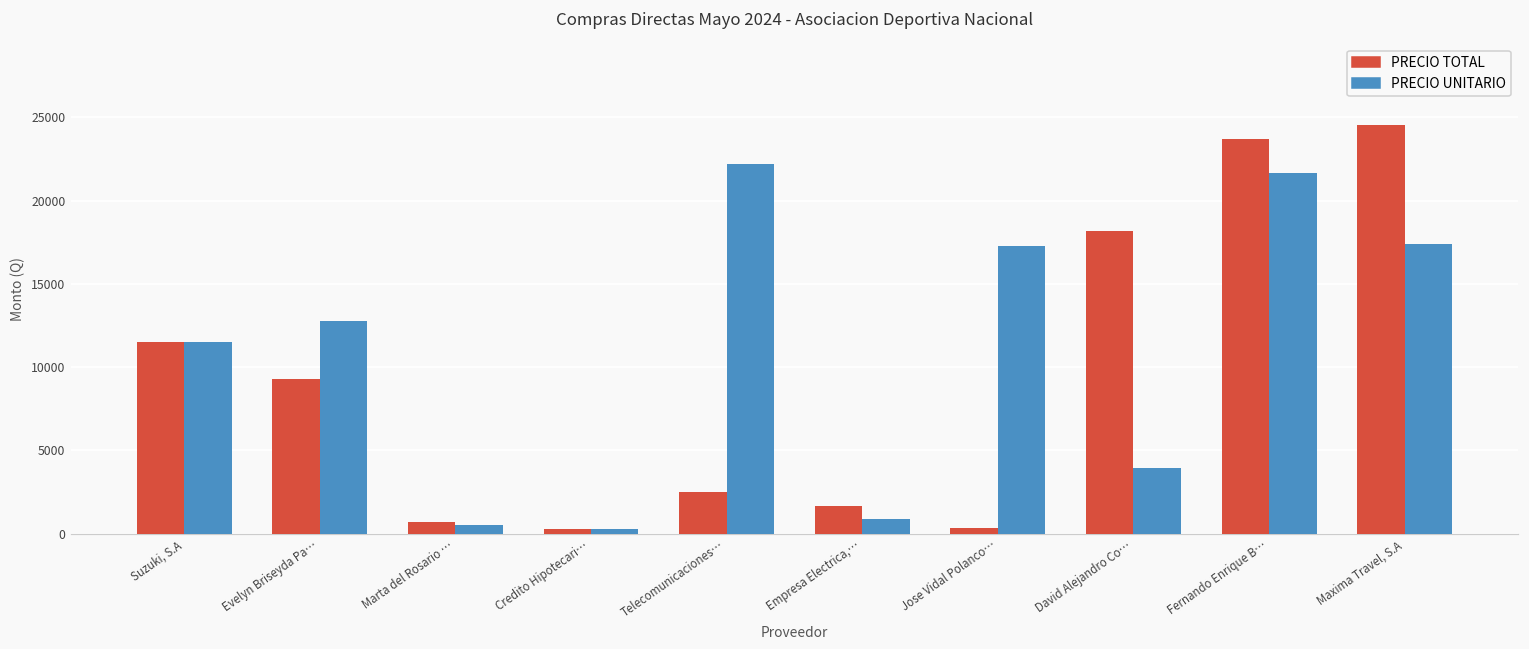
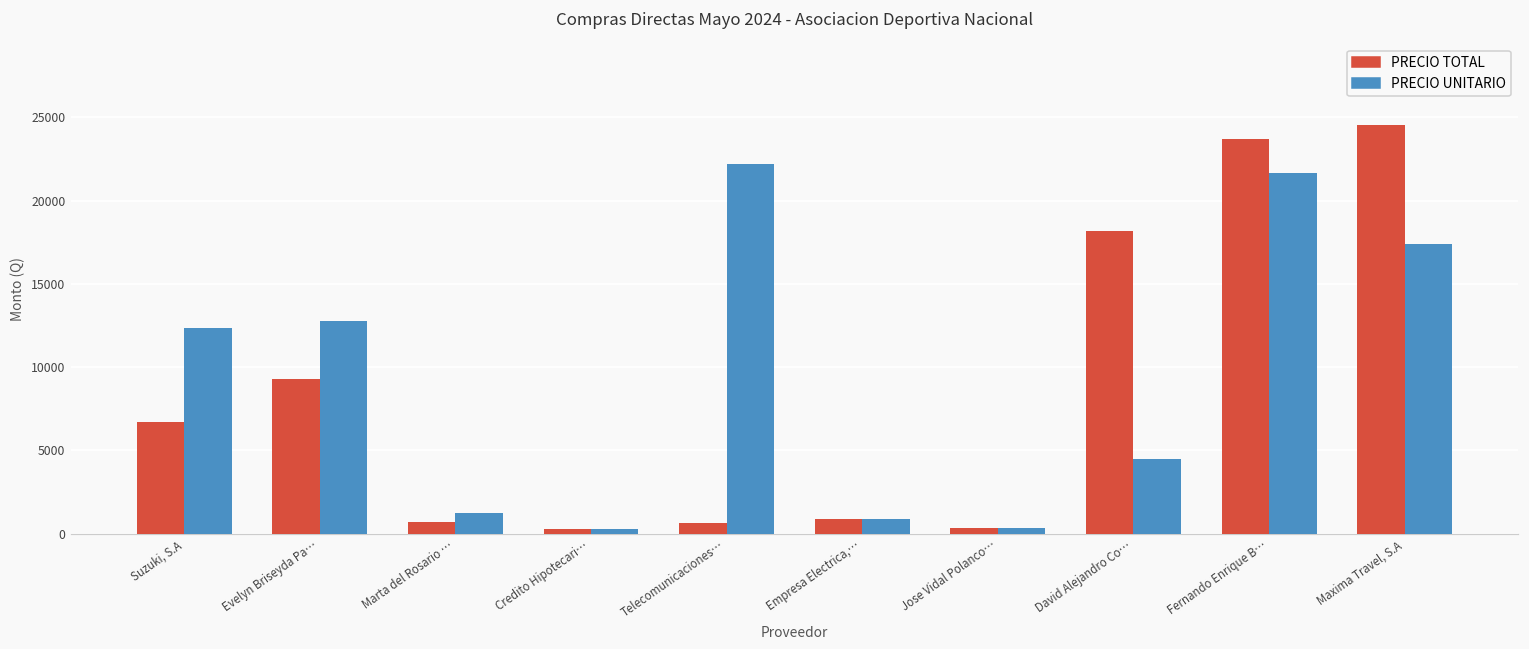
  {
    "PRECIO TOTAL": {
-     "Suzuki, S.A": 11500,
+     "Suzuki, S.A": 6700,
      "Evelyn Briseyda Pa…": 9300,
      "Marta del Rosario …": 700,
      "Credito Hipotecari…": 300,
-     "Telecomunicaciones…": 2500,
-     "Empresa Electrica,…": 1700,
+     "Telecomunicaciones…": 600,
+     "Empresa Electrica,…": 900,
      "Jose Vidal Polanco…": 400,
      "David Alejandro Co…": 18200,
      "Fernando Enrique B…": 23700,
      "Maxima Travel, S.A": 24500
    },
    "PRECIO UNITARIO": {
-     "Suzuki, S.A": 11500,
+     "Suzuki, S.A": 12400,
      "Evelyn Briseyda Pa…": 12800,
-     "Marta del Rosario …": 500,
+     "Marta del Rosario …": 1300,
      "Credito Hipotecari…": 300,
      "Telecomunicaciones…": 22200,
      "Empresa Electrica,…": 900,
-     "Jose Vidal Polanco…": 17300,
-     "David Alejandro Co…": 3900,
+     "Jose Vidal Polanco…": 400,
+     "David Alejandro Co…": 4500,
      "Fernando Enrique B…": 21700,
      "Maxima Travel, S.A": 17400
    }
  }
